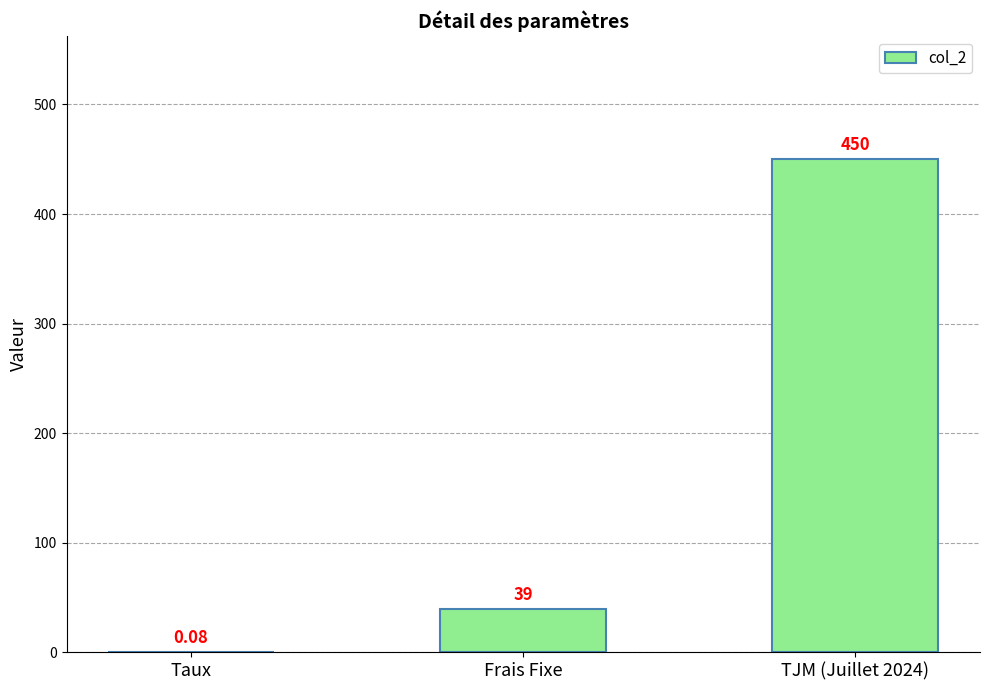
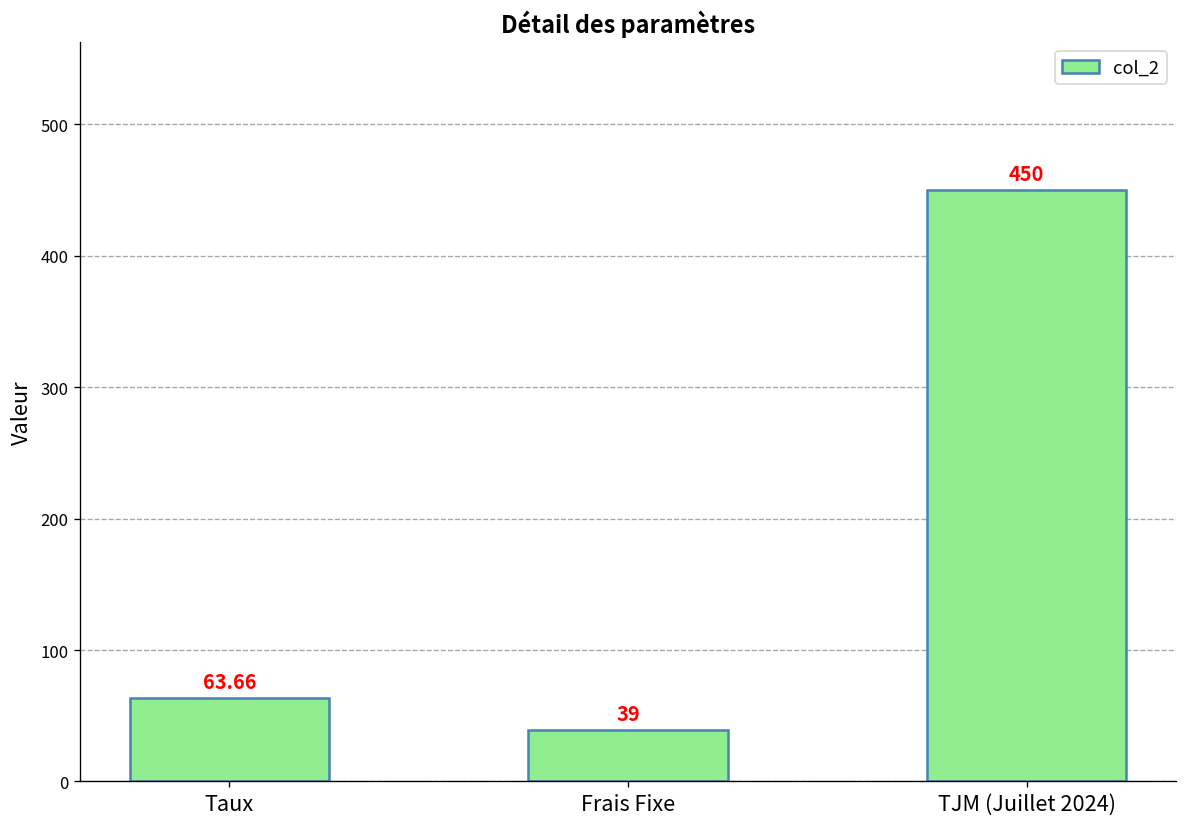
  {
-   "Taux": 0.08,
+   "Taux": 63.66,
    "Frais Fixe": 39,
    "TJM (Juillet 2024)": 450
  }
